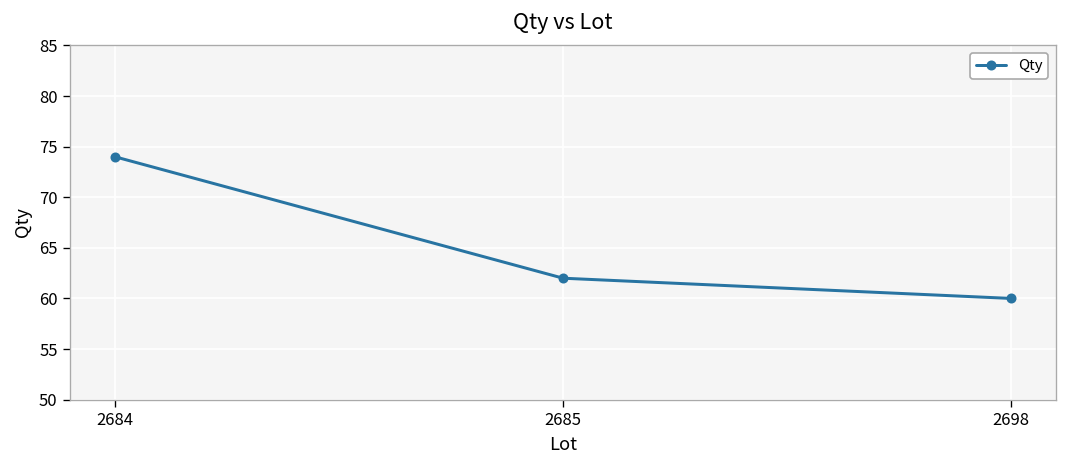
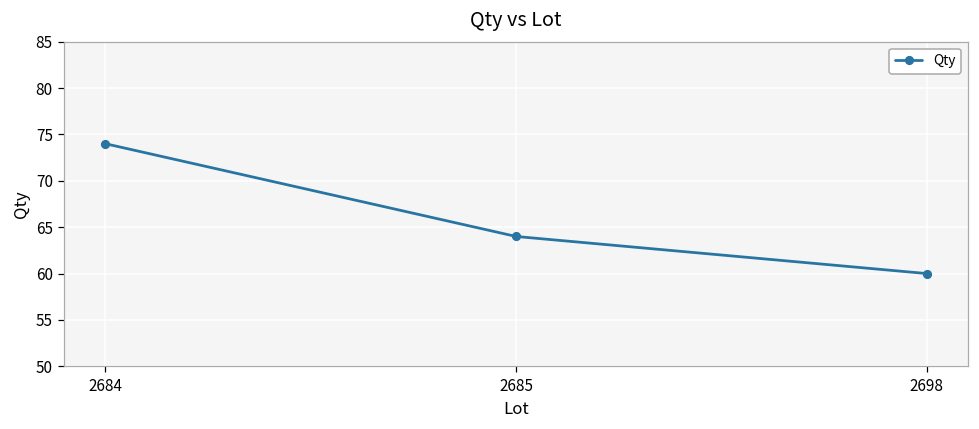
  {
    "2684": 74,
-   "2685": 62,
+   "2685": 64,
    "2698": 60
  }
